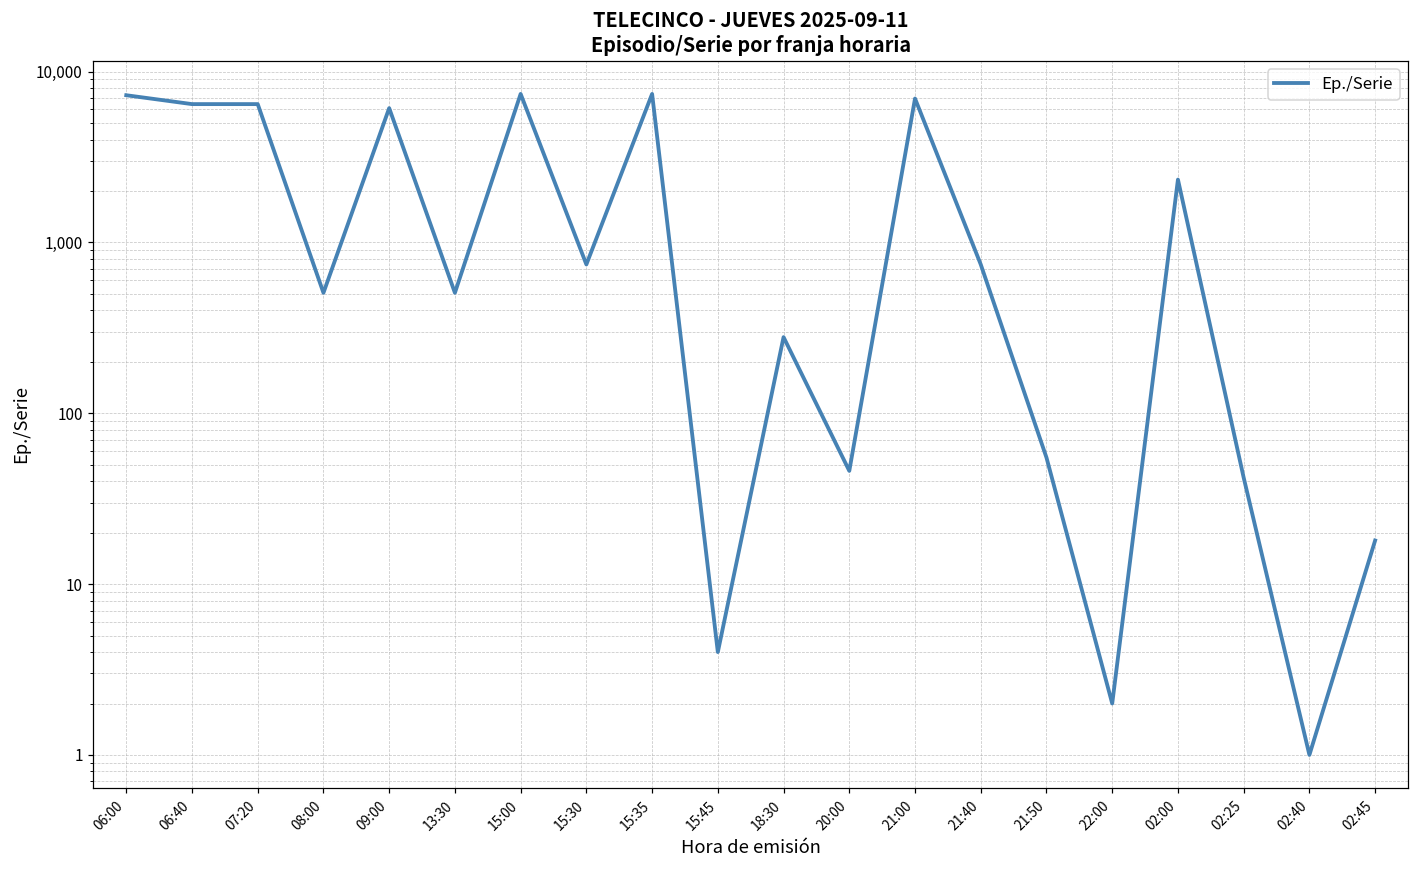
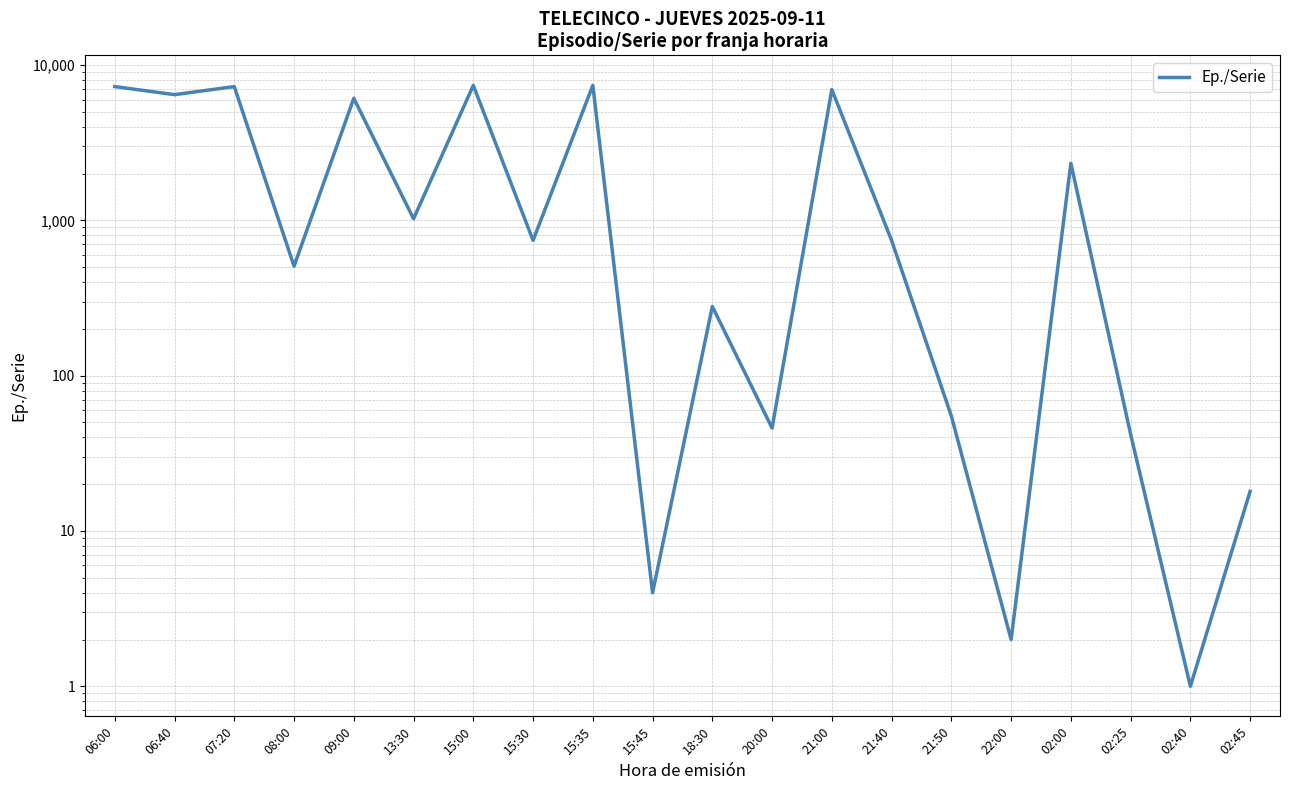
  {
    "06:00": "7,000",
    "06:40": "6,500",
-   "07:20": "6,500",
+   "07:20": "7,000",
    "08:00": "510",
    "09:00": "6,100",
-   "13:30": "510",
+   "13:30": "1,000",
    "15:00": "7,000",
    "15:30": "700",
    "15:35": "7,000",
    "15:45": "4",
    "18:30": "280",
    "20:00": "46",
    "21:00": "7,000",
    "21:40": "700",
    "21:50": "55",
    "22:00": "2",
    "02:00": "2,300",
    "02:25": "42",
    "02:40": "1",
    "02:45": "18"
  }
